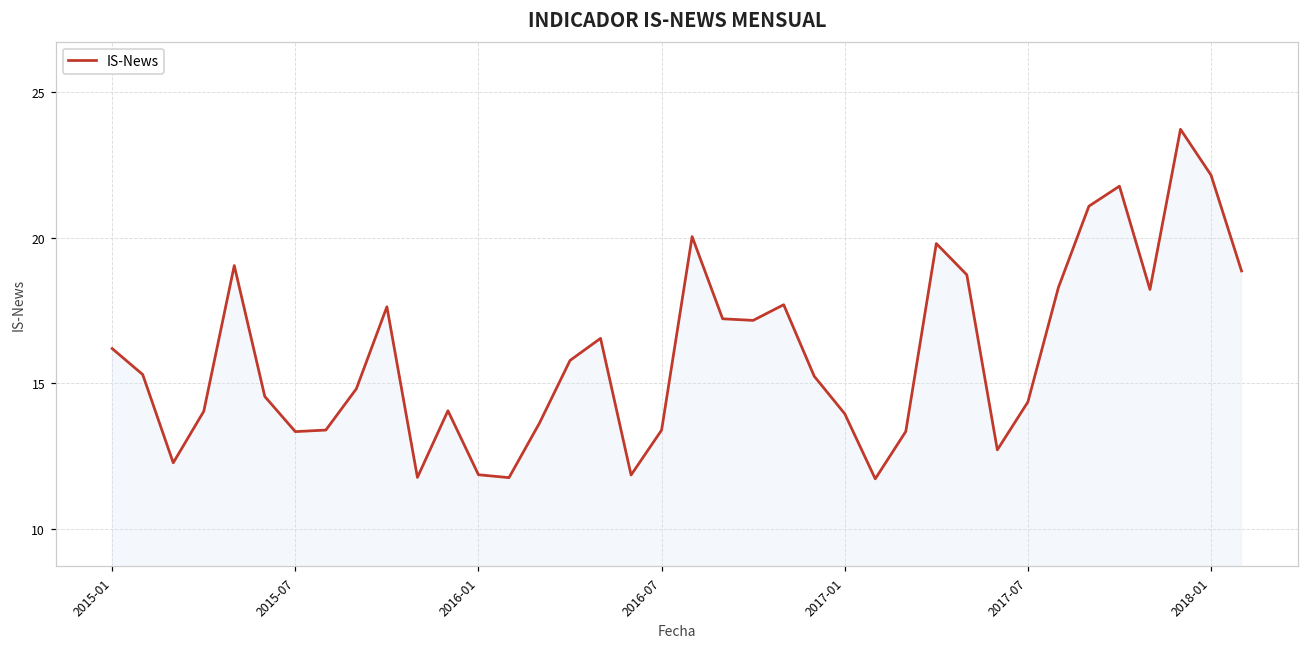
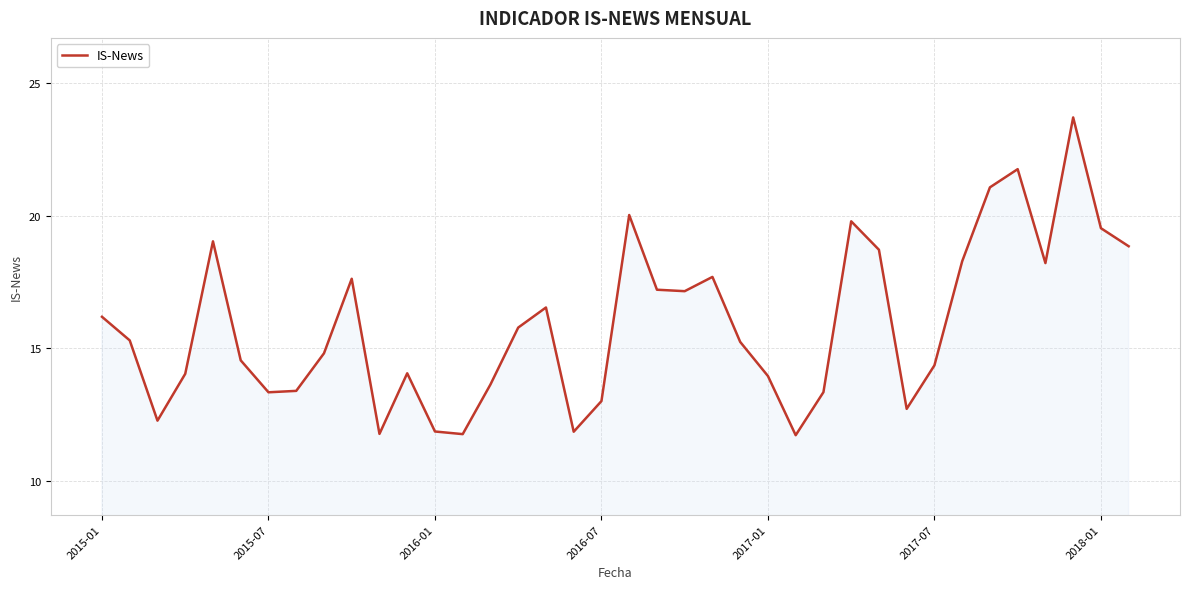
  {
    "2015-01": 16.2,
    "2015-07": 13.3,
    "2016-01": 11.9,
-   "2016-07": 13.4,
+   "2016-07": 13.0,
    "2017-01": 14.0,
    "2017-07": 14.4,
-   "2018-01": 22.1
+   "2018-01": 19.5
  }
